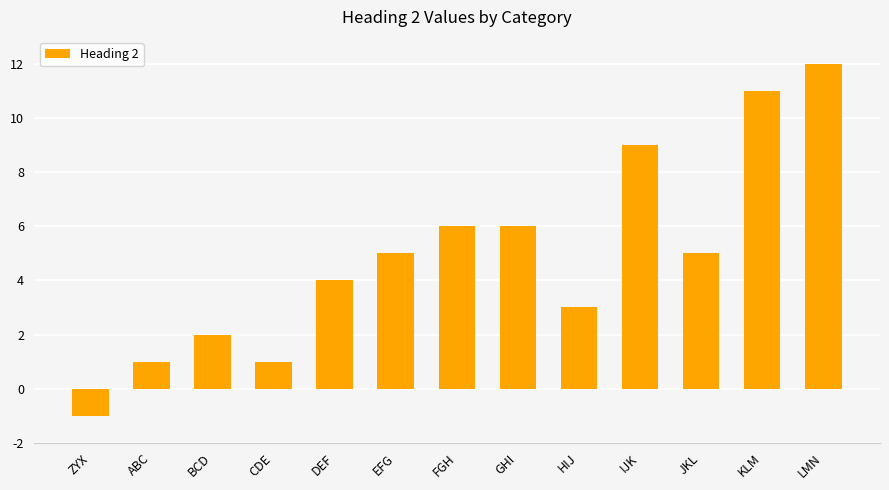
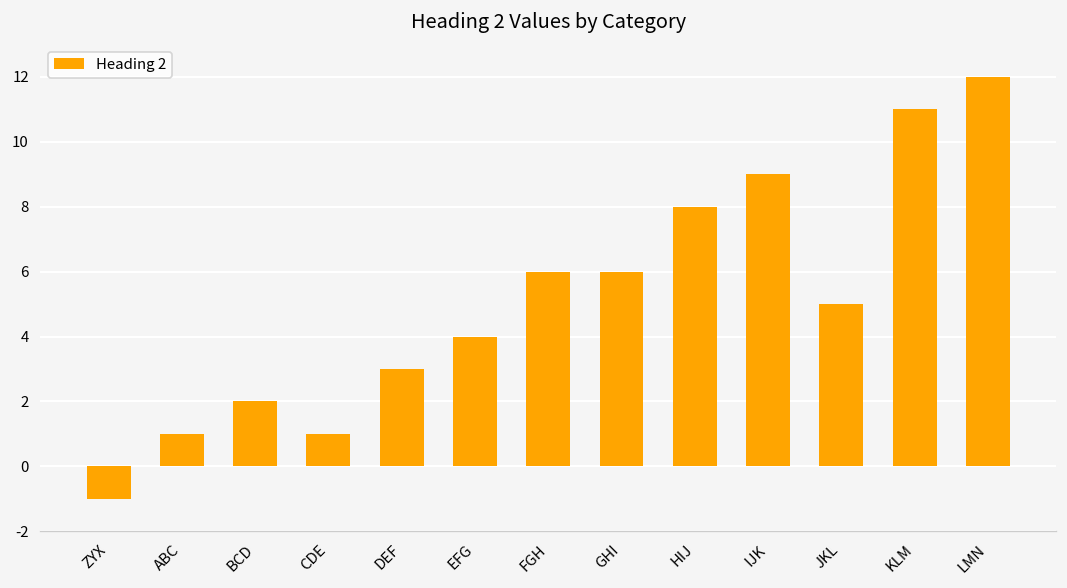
  {
    "ZYX": -1,
    "ABC": 1,
    "BCD": 2,
    "CDE": 1,
-   "DEF": 4,
-   "EFG": 5,
+   "DEF": 3,
+   "EFG": 4,
    "FGH": 6,
    "GHI": 6,
-   "HIJ": 3,
+   "HIJ": 8,
    "IJK": 9,
    "JKL": 5,
    "KLM": 11,
    "LMN": 12
  }
